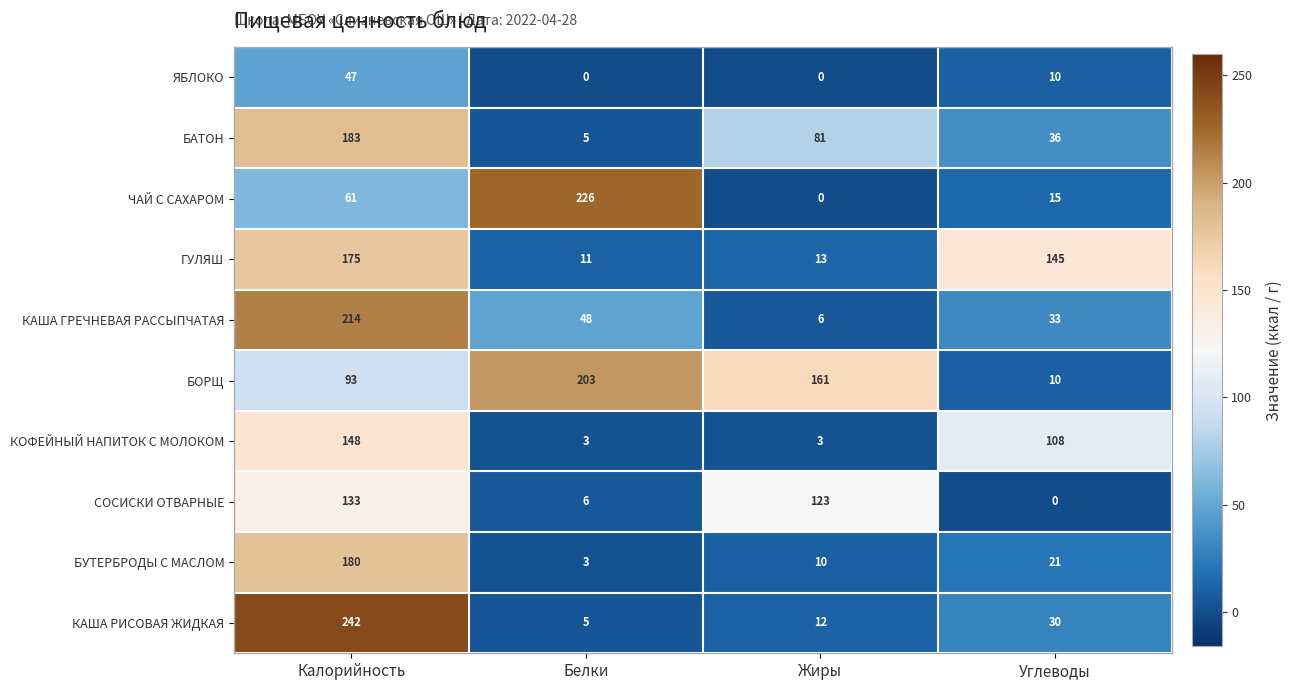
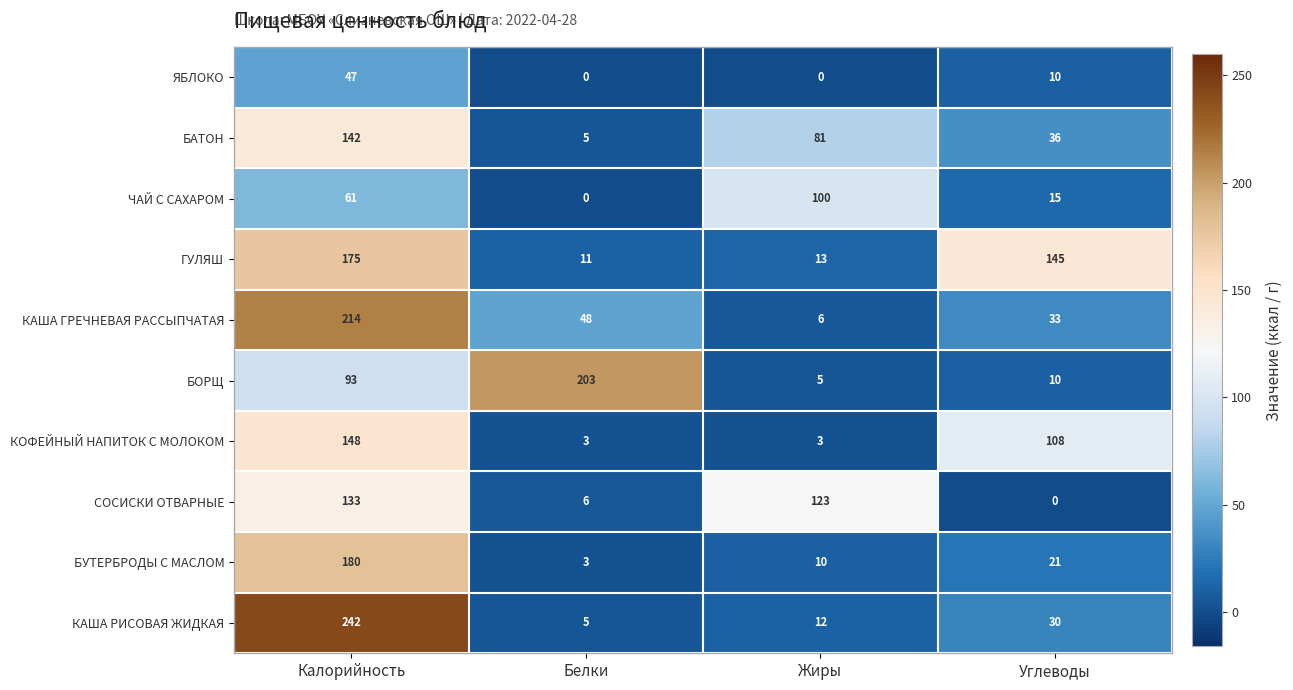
  {
    "ЯБЛОКО": {
      "Калорийность": 47,
      "Белки": 0,
      "Жиры": 0,
      "Углеводы": 10
    },
    "БАТОН": {
-     "Калорийность": 183,
+     "Калорийность": 142,
      "Белки": 5,
      "Жиры": 81,
      "Углеводы": 36
    },
    "ЧАЙ С САХАРОМ": {
      "Калорийность": 61,
-     "Белки": 226,
-     "Жиры": 0,
+     "Белки": 0,
+     "Жиры": 100,
      "Углеводы": 15
    },
    "ГУЛЯШ": {
      "Калорийность": 175,
      "Белки": 11,
      "Жиры": 13,
      "Углеводы": 145
    },
    "КАША ГРЕЧНЕВАЯ РАССЫПЧАТАЯ": {
      "Калорийность": 214,
      "Белки": 48,
      "Жиры": 6,
      "Углеводы": 33
    },
    "БОРЩ": {
      "Калорийность": 93,
      "Белки": 203,
-     "Жиры": 161,
+     "Жиры": 5,
      "Углеводы": 10
    },
    "КОФЕЙНЫЙ НАПИТОК С МОЛОКОМ": {
      "Калорийность": 148,
      "Белки": 3,
      "Жиры": 3,
      "Углеводы": 108
    },
    "СОСИСКИ ОТВАРНЫЕ": {
      "Калорийность": 133,
      "Белки": 6,
      "Жиры": 123,
      "Углеводы": 0
    },
    "БУТЕРБРОДЫ С МАСЛОМ": {
      "Калорийность": 180,
      "Белки": 3,
      "Жиры": 10,
      "Углеводы": 21
    },
    "КАША РИСОВАЯ ЖИДКАЯ": {
      "Калорийность": 242,
      "Белки": 5,
      "Жиры": 12,
      "Углеводы": 30
    }
  }
